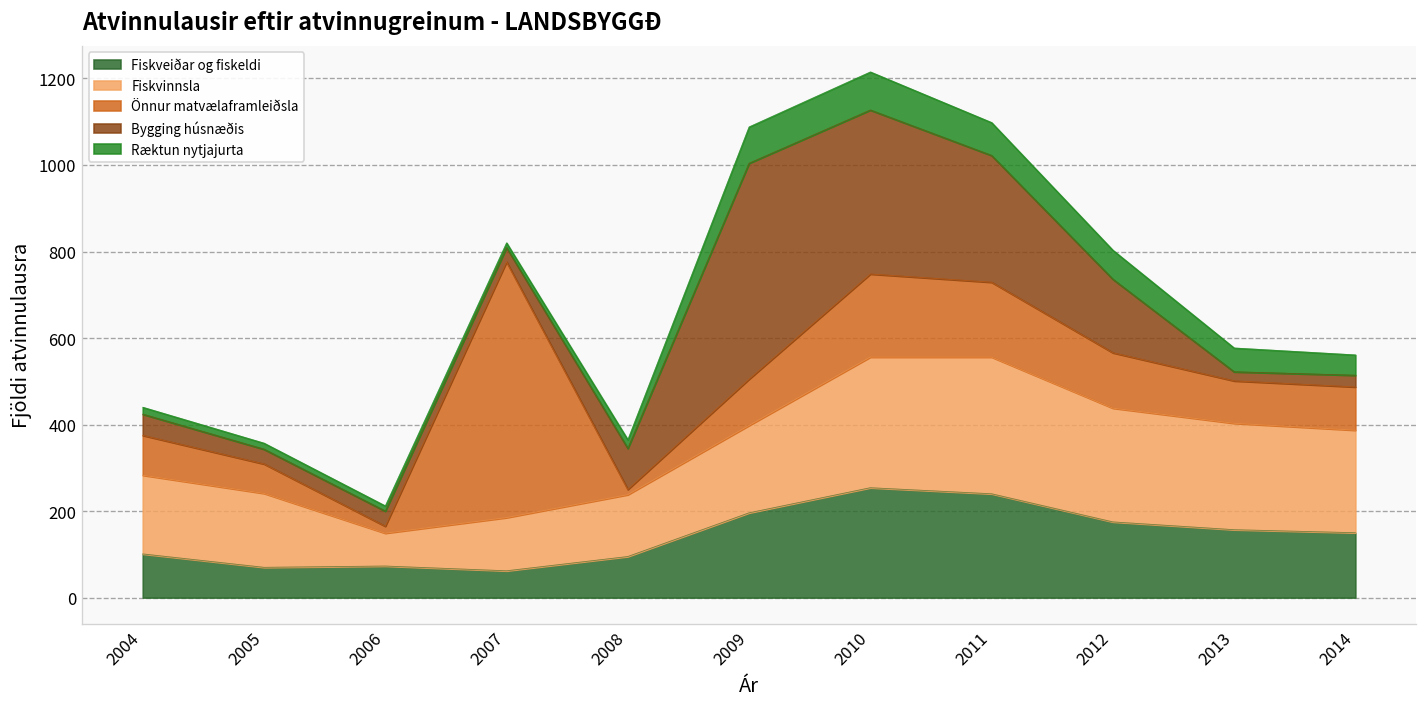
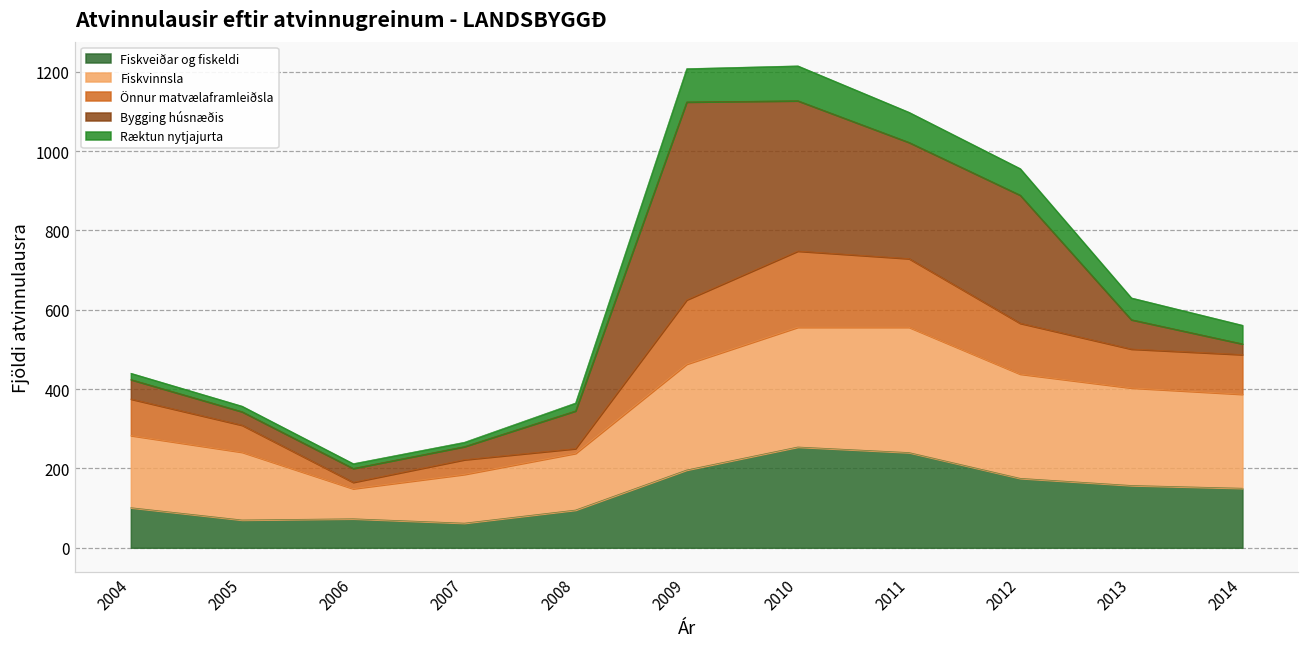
  {
    "Fiskvinnsla": {
      "2004": 180,
      "2005": 170,
      "2006": 80,
      "2007": 120,
      "2008": 140,
-     "2009": 200,
+     "2009": 270,
      "2010": 300,
      "2011": 320,
      "2012": 260,
      "2013": 250,
      "2014": 240
    },
    "Önnur matvælaframleiðsla": {
      "2004": 90,
      "2005": 70,
      "2006": 20,
-     "2007": 590,
+     "2007": 40,
      "2008": 10,
-     "2009": 110,
+     "2009": 160,
      "2010": 190,
      "2011": 170,
      "2012": 130,
      "2013": 100,
      "2014": 100
    },
    "Bygging húsnæðis": {
      "2004": 50,
      "2005": 30,
      "2006": 40,
      "2007": 30,
      "2008": 100,
      "2009": 500,
      "2010": 380,
      "2011": 290,
-     "2012": 170,
-     "2013": 20,
+     "2012": 320,
+     "2013": 70,
      "2014": 30
    }
  }
